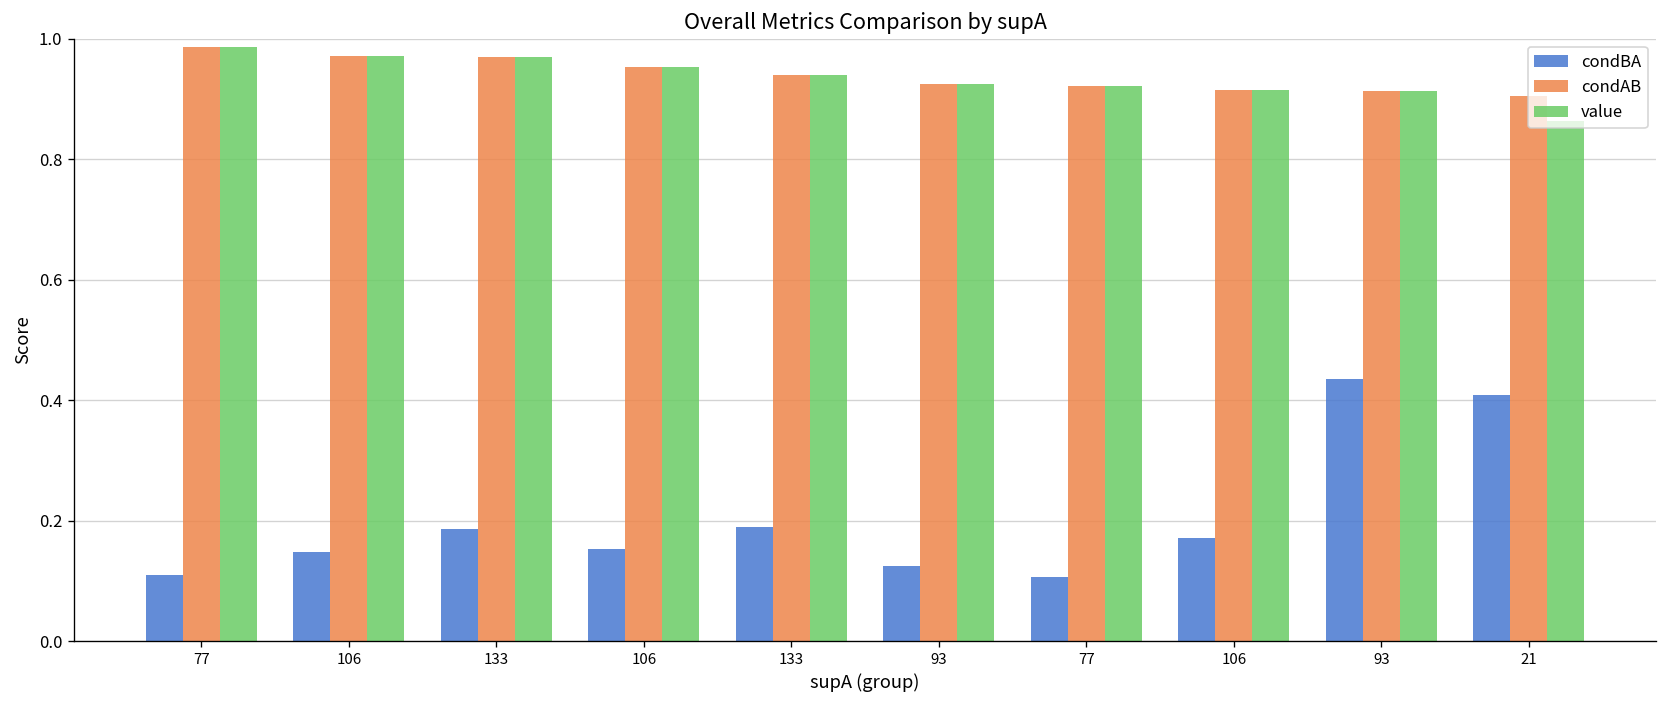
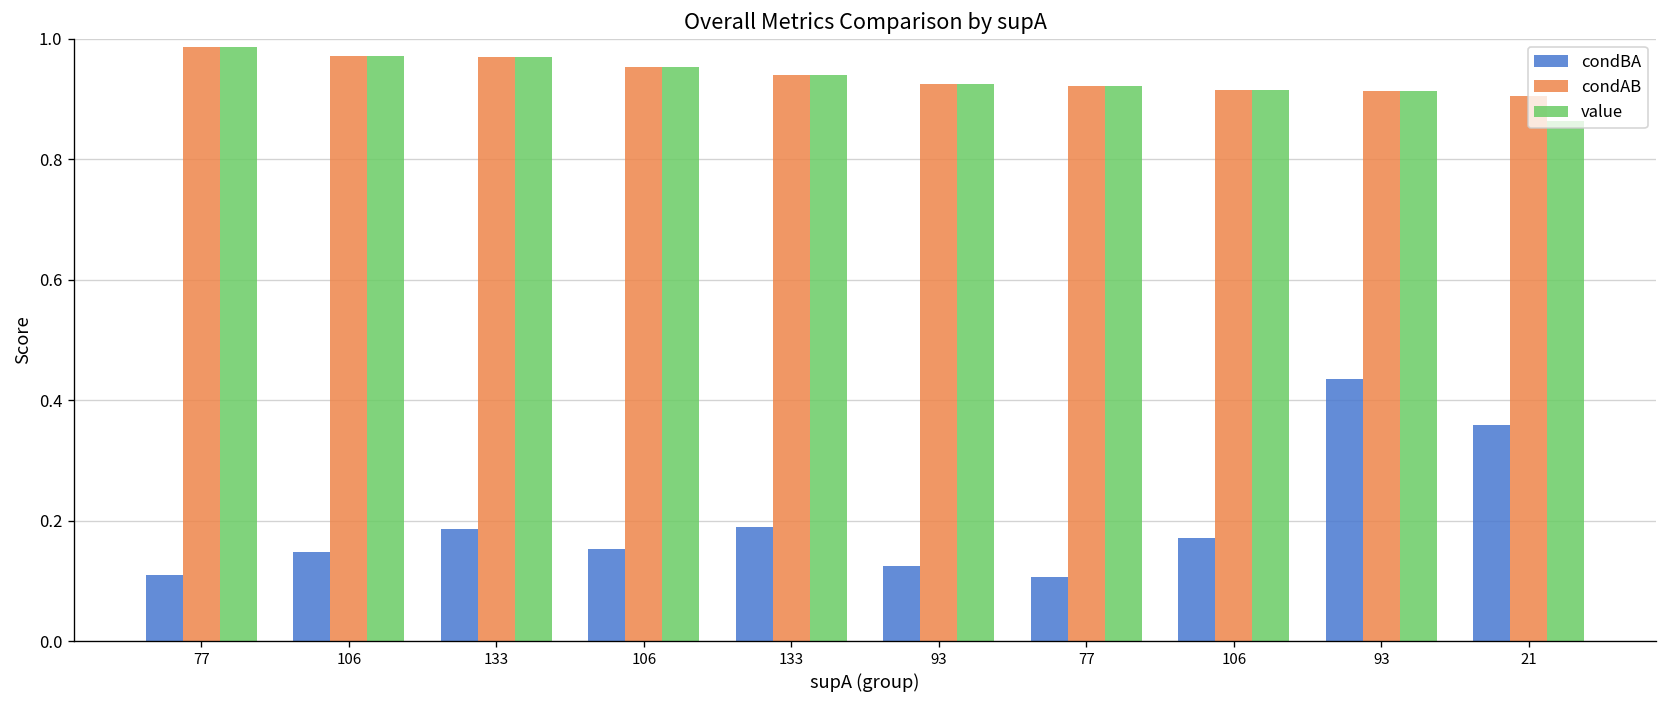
  {
    "condBA": {
-     "21": 0.41
+     "21": 0.36
    }
  }
